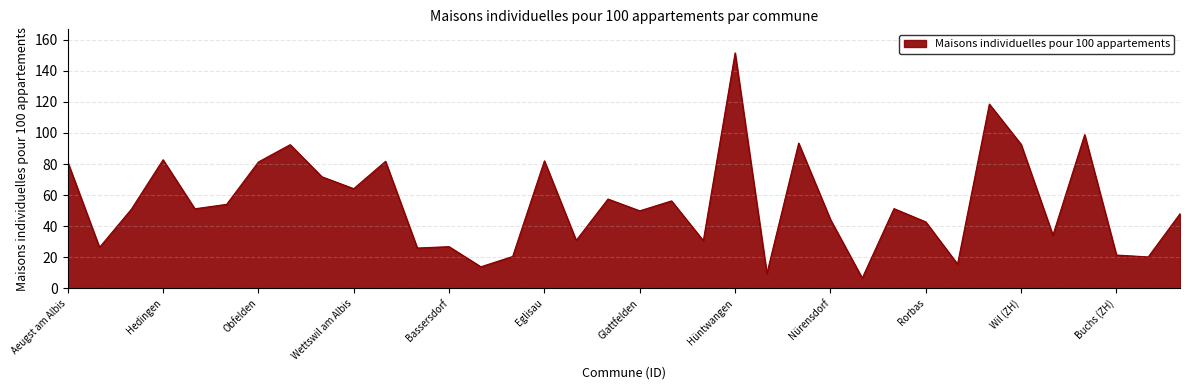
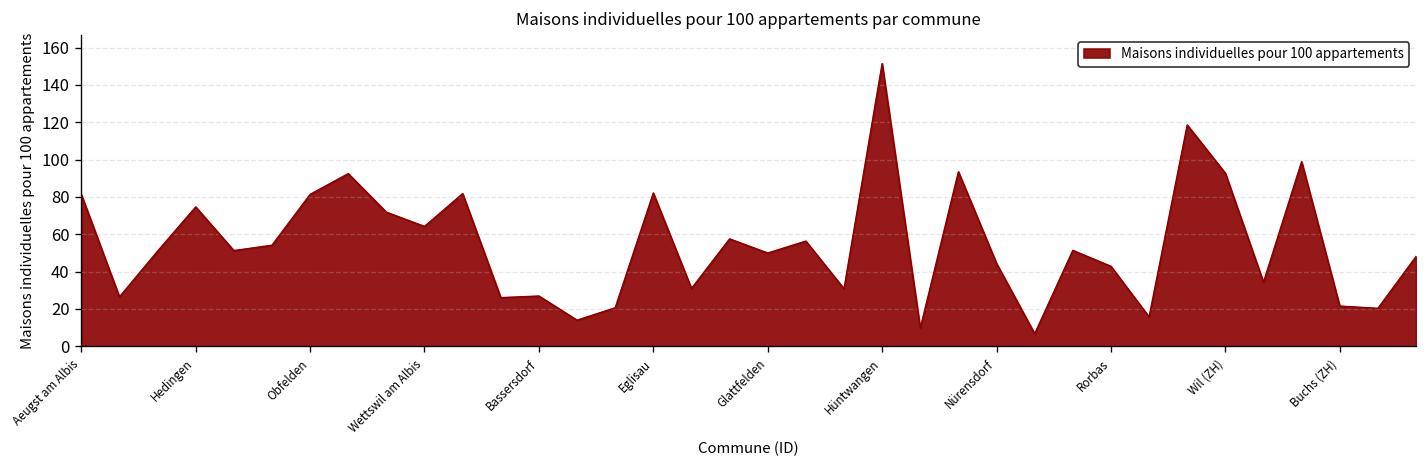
  {
    "Aeugst am Albis": 81,
-   "Hedingen": 83,
+   "Hedingen": 75,
    "Obfelden": 81,
    "Wettswil am Albis": 64,
    "Bassersdorf": 27,
    "Eglisau": 82,
    "Glattfelden": 50,
    "Hüntwangen": 152,
    "Nürensdorf": 44,
    "Rorbas": 43,
    "Wil (ZH)": 93,
    "Buchs (ZH)": 21
  }
